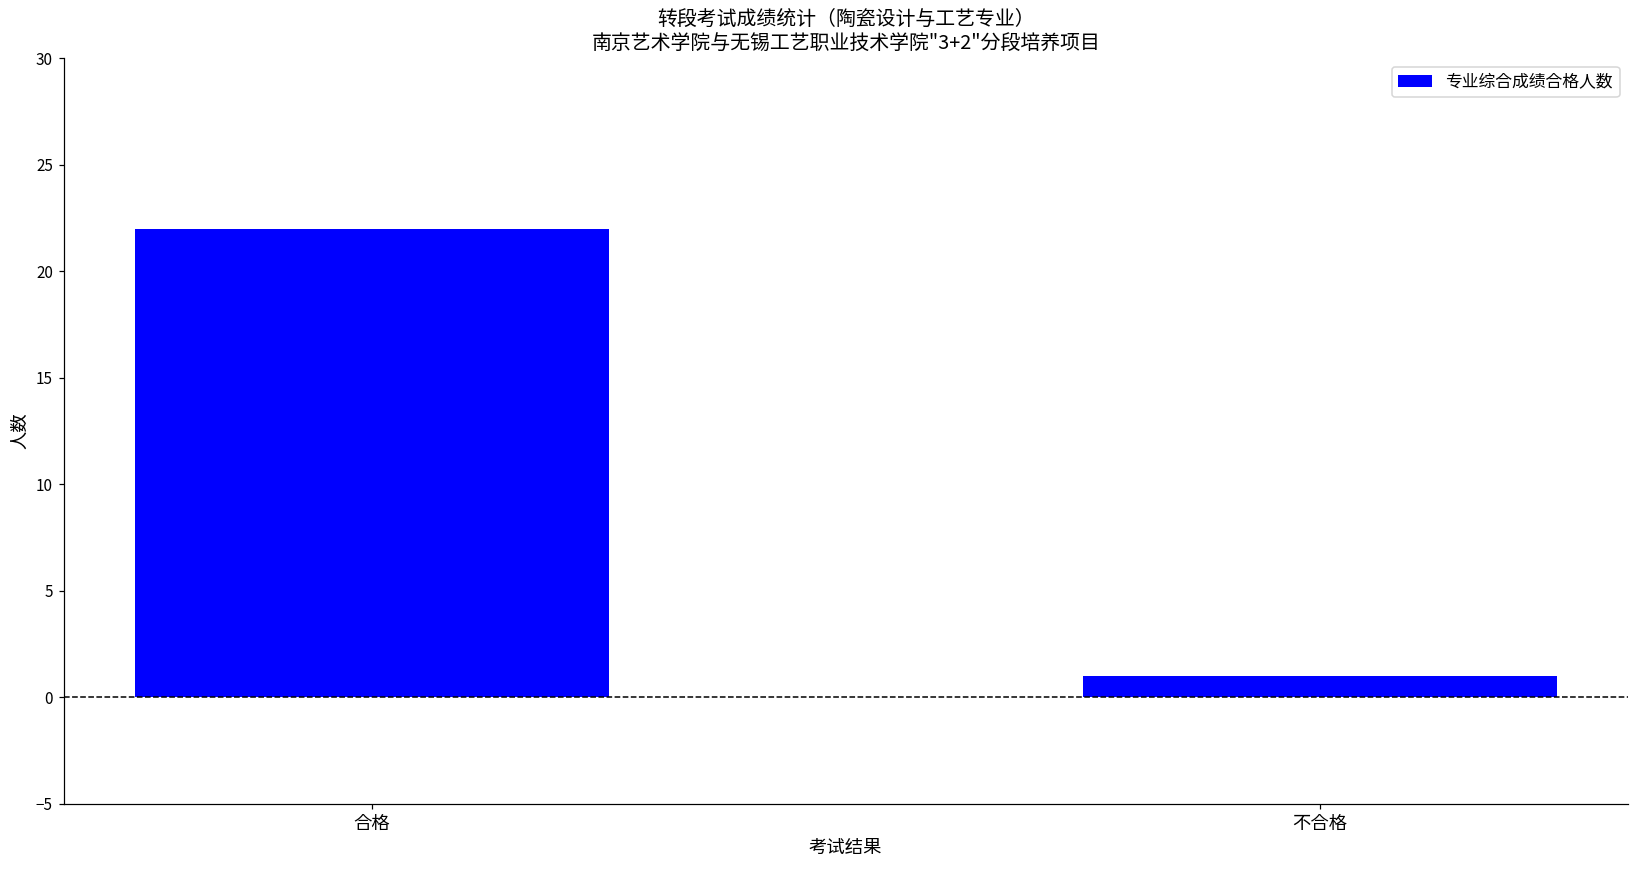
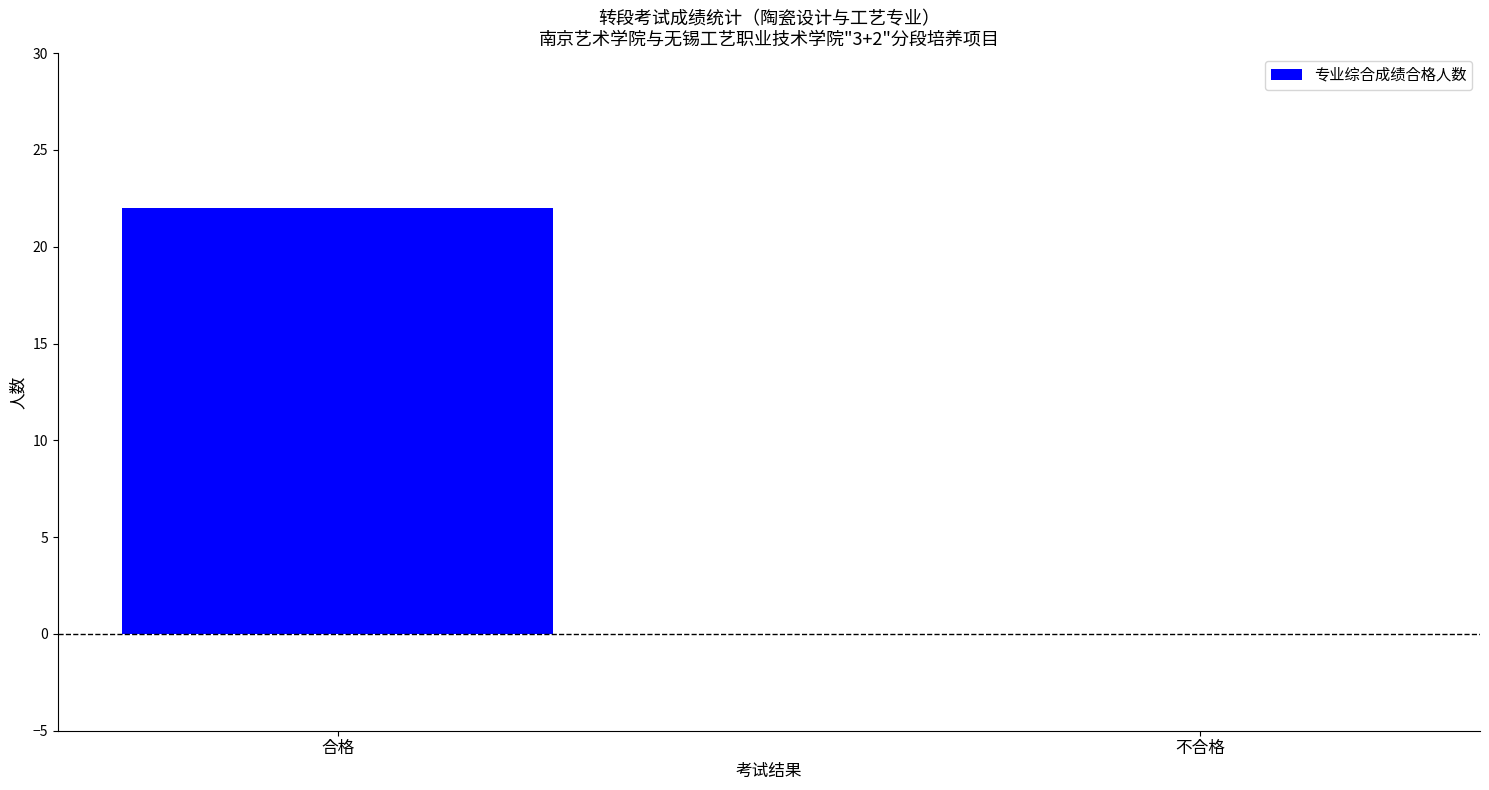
  {
    "合格": 22,
-   "不合格": 1
+   "不合格": 0
  }
